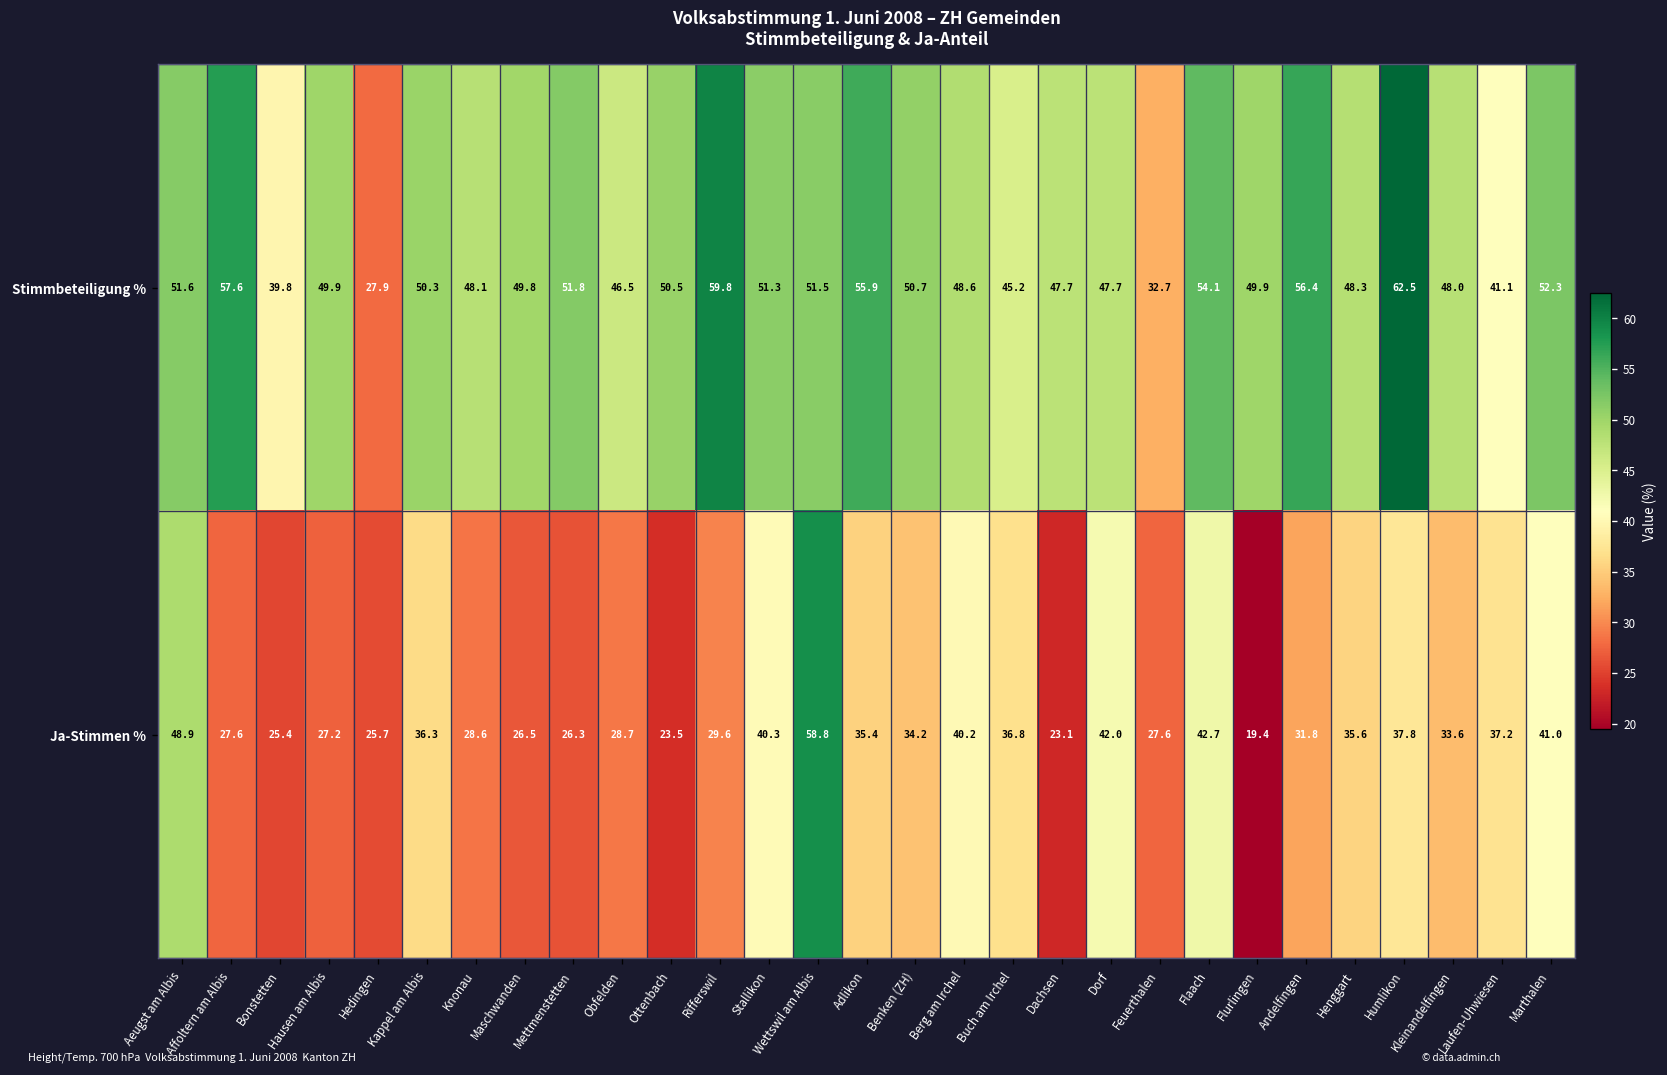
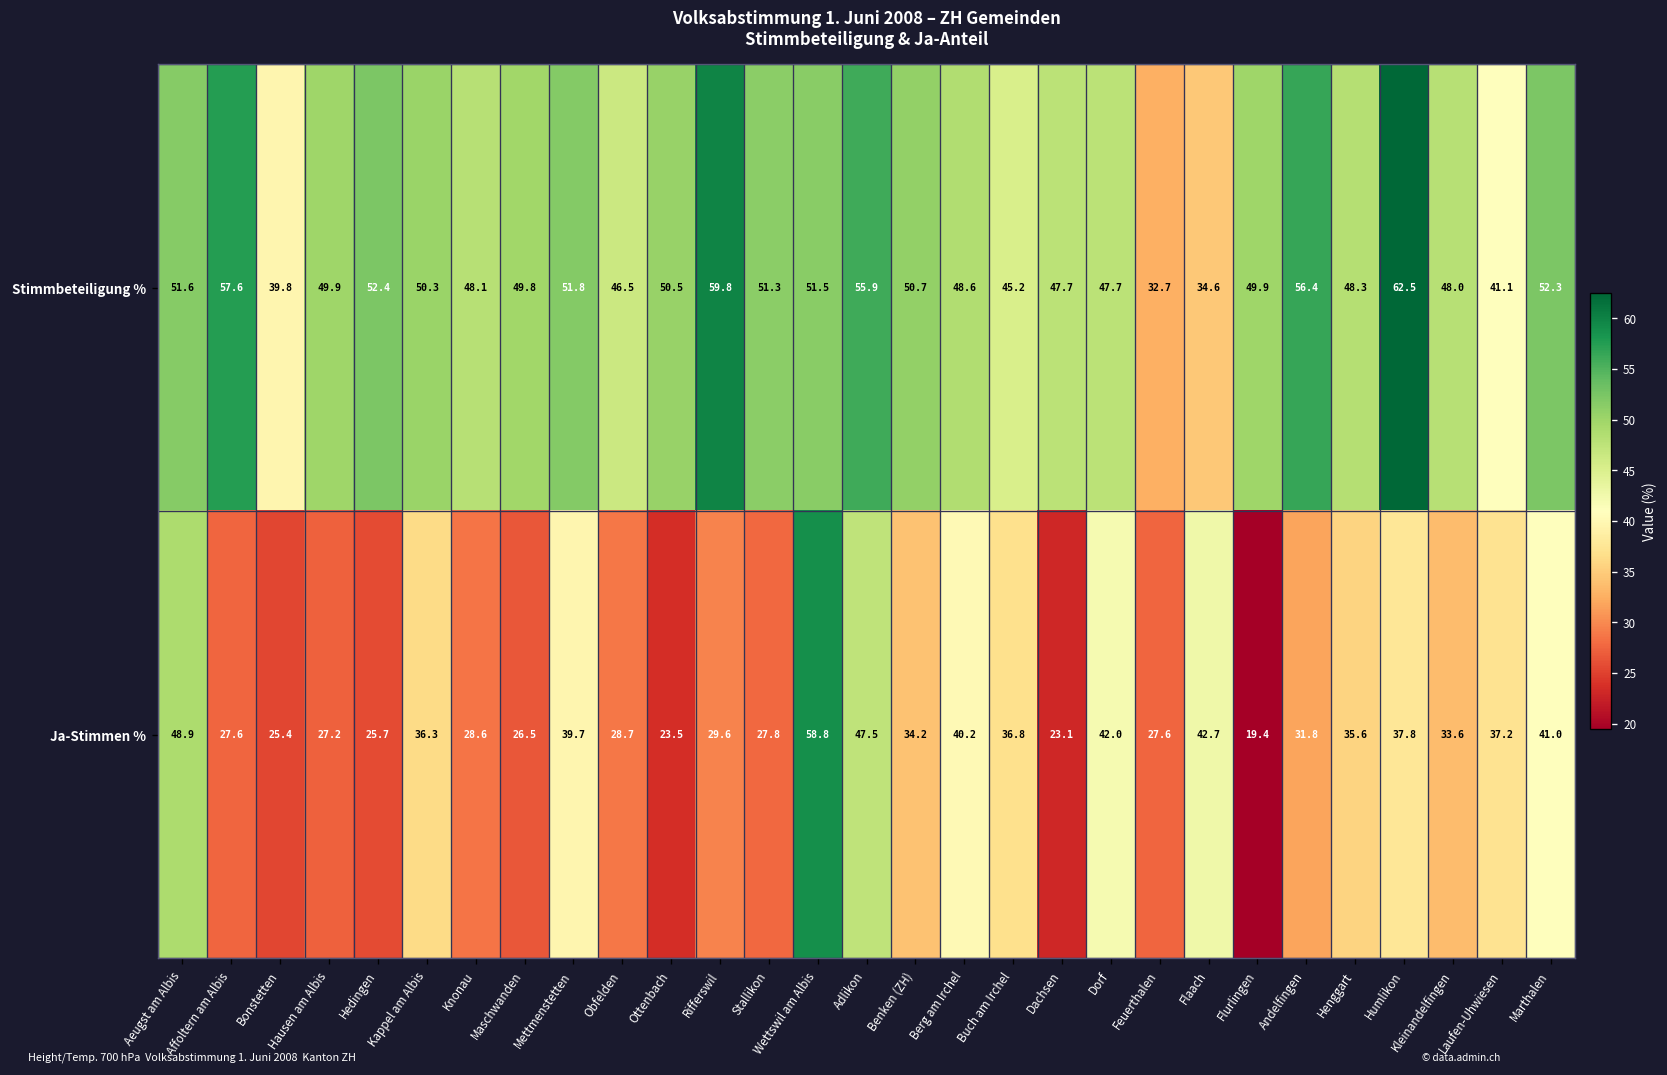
  {
    "Stimmbeteiligung %": {
      "Aeugst am Albis": 51.6,
      "Affoltern am Albis": 57.6,
      "Bonstetten": 39.8,
      "Hausen am Albis": 49.9,
-     "Hedingen": 27.9,
+     "Hedingen": 52.4,
      "Kappel am Albis": 50.3,
      "Knonau": 48.1,
      "Maschwanden": 49.8,
      "Mettmenstetten": 51.8,
      "Obfelden": 46.5,
      "Ottenbach": 50.5,
      "Rifferswil": 59.8,
      "Stallikon": 51.3,
      "Wettswil am Albis": 51.5,
      "Adlikon": 55.9,
      "Benken (ZH)": 50.7,
      "Berg am Irchel": 48.6,
      "Buch am Irchel": 45.2,
      "Dachsen": 47.7,
      "Dorf": 47.7,
      "Feuerthalen": 32.7,
-     "Flaach": 54.1,
+     "Flaach": 34.6,
      "Flurlingen": 49.9,
      "Andelfingen": 56.4,
      "Henggart": 48.3,
      "Humlikon": 62.5,
      "Kleinandelfingen": 48.0,
      "Laufen-Uhwiesen": 41.1,
      "Marthalen": 52.3
    },
    "Ja-Stimmen %": {
      "Aeugst am Albis": 48.9,
      "Affoltern am Albis": 27.6,
      "Bonstetten": 25.4,
      "Hausen am Albis": 27.2,
      "Hedingen": 25.7,
      "Kappel am Albis": 36.3,
      "Knonau": 28.6,
      "Maschwanden": 26.5,
-     "Mettmenstetten": 26.3,
+     "Mettmenstetten": 39.7,
      "Obfelden": 28.7,
      "Ottenbach": 23.5,
      "Rifferswil": 29.6,
-     "Stallikon": 40.3,
+     "Stallikon": 27.8,
      "Wettswil am Albis": 58.8,
-     "Adlikon": 35.4,
+     "Adlikon": 47.5,
      "Benken (ZH)": 34.2,
      "Berg am Irchel": 40.2,
      "Buch am Irchel": 36.8,
      "Dachsen": 23.1,
      "Dorf": 42.0,
      "Feuerthalen": 27.6,
      "Flaach": 42.7,
      "Flurlingen": 19.4,
      "Andelfingen": 31.8,
      "Henggart": 35.6,
      "Humlikon": 37.8,
      "Kleinandelfingen": 33.6,
      "Laufen-Uhwiesen": 37.2,
      "Marthalen": 41.0
    }
  }
